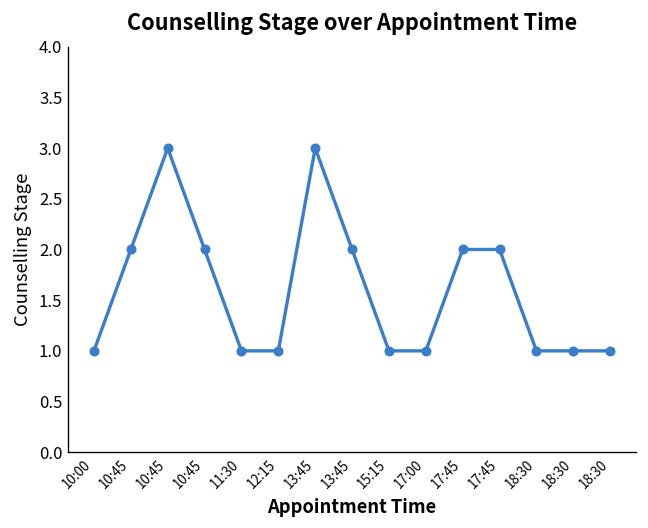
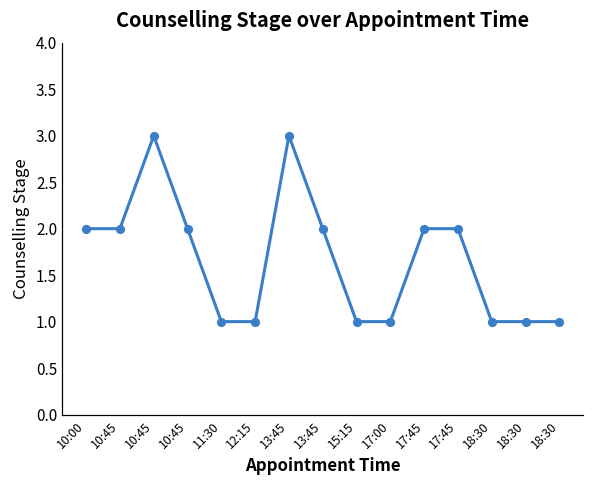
  {
-   "10:00": 1,
+   "10:00": 2,
    "11:30": 1,
    "12:15": 1,
    "15:15": 1,
    "17:00": 1
  }
